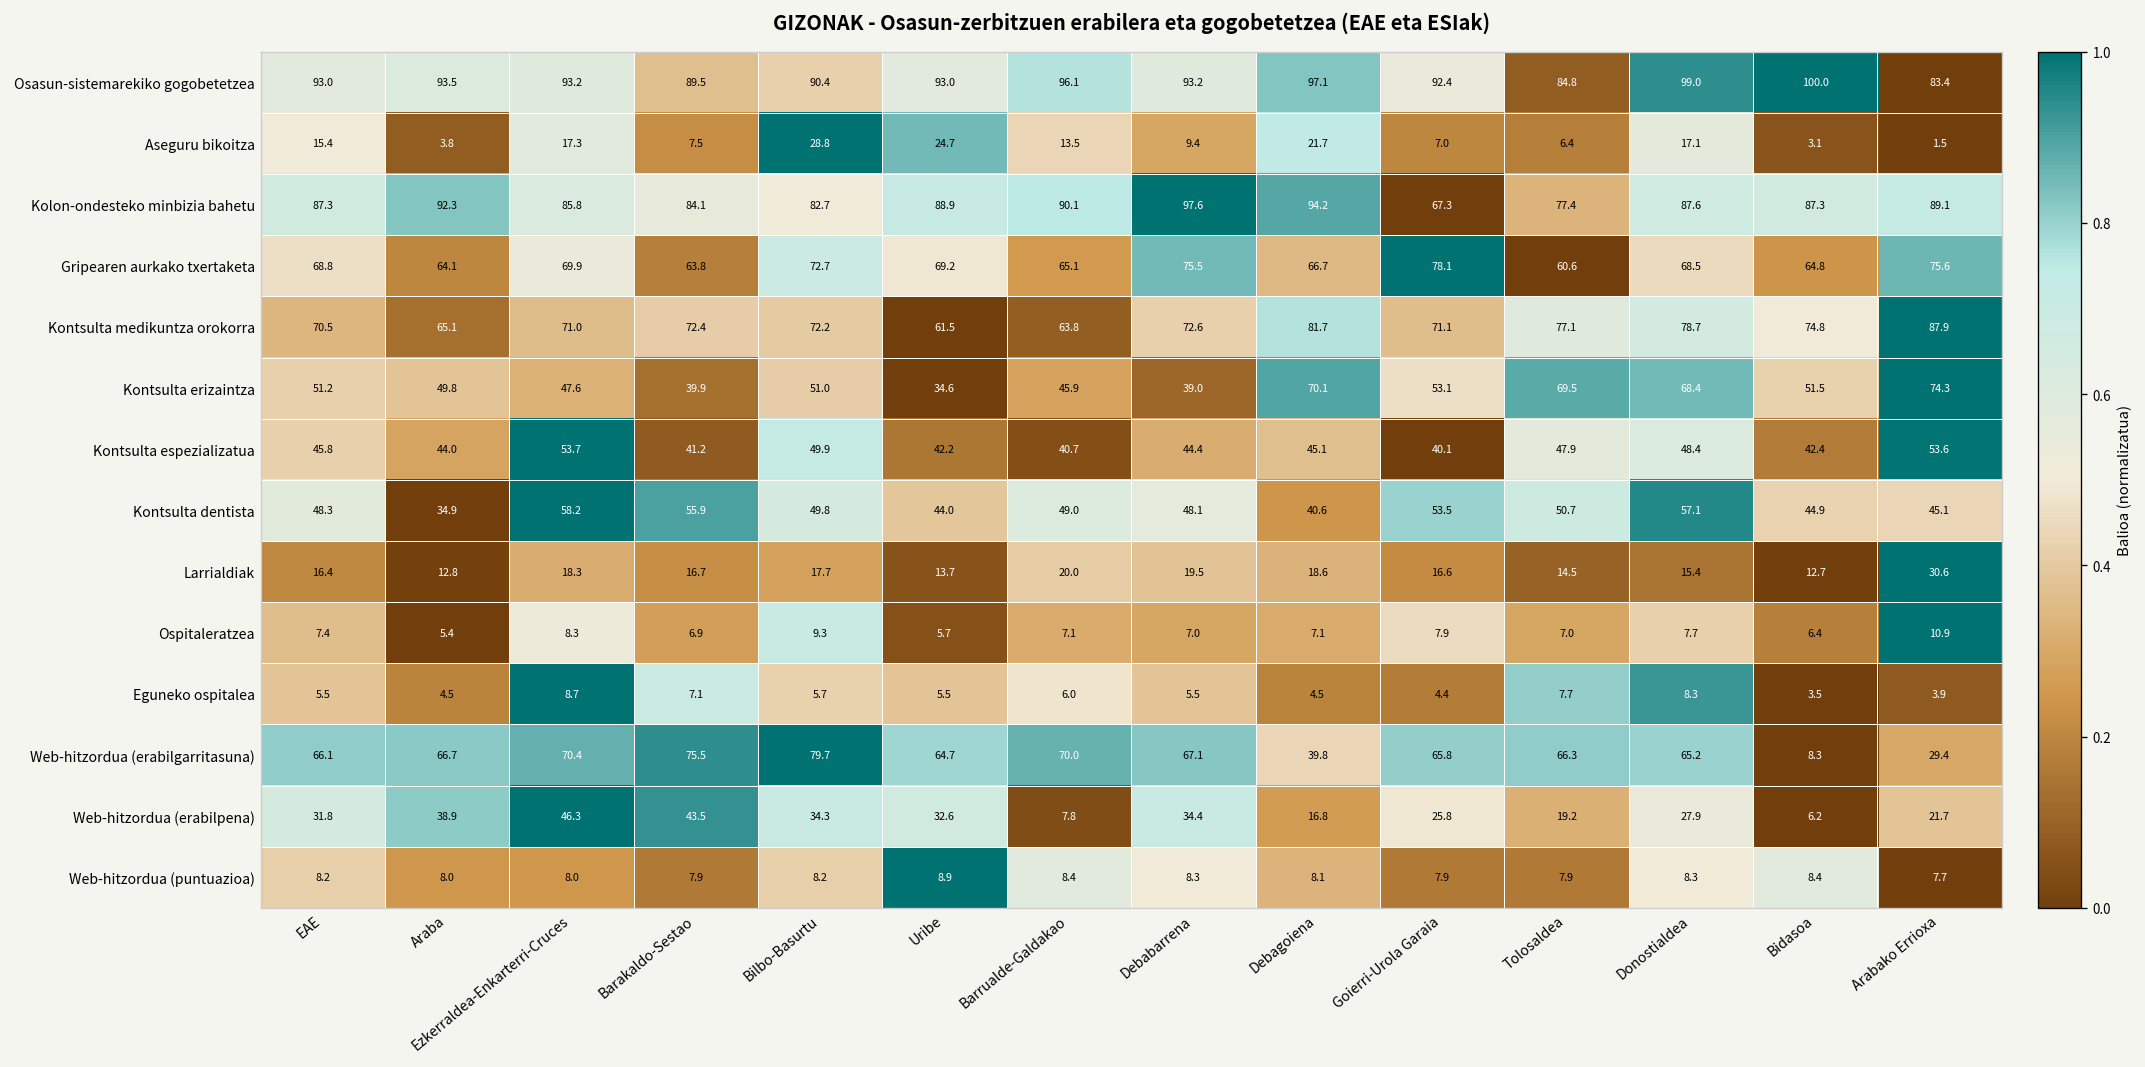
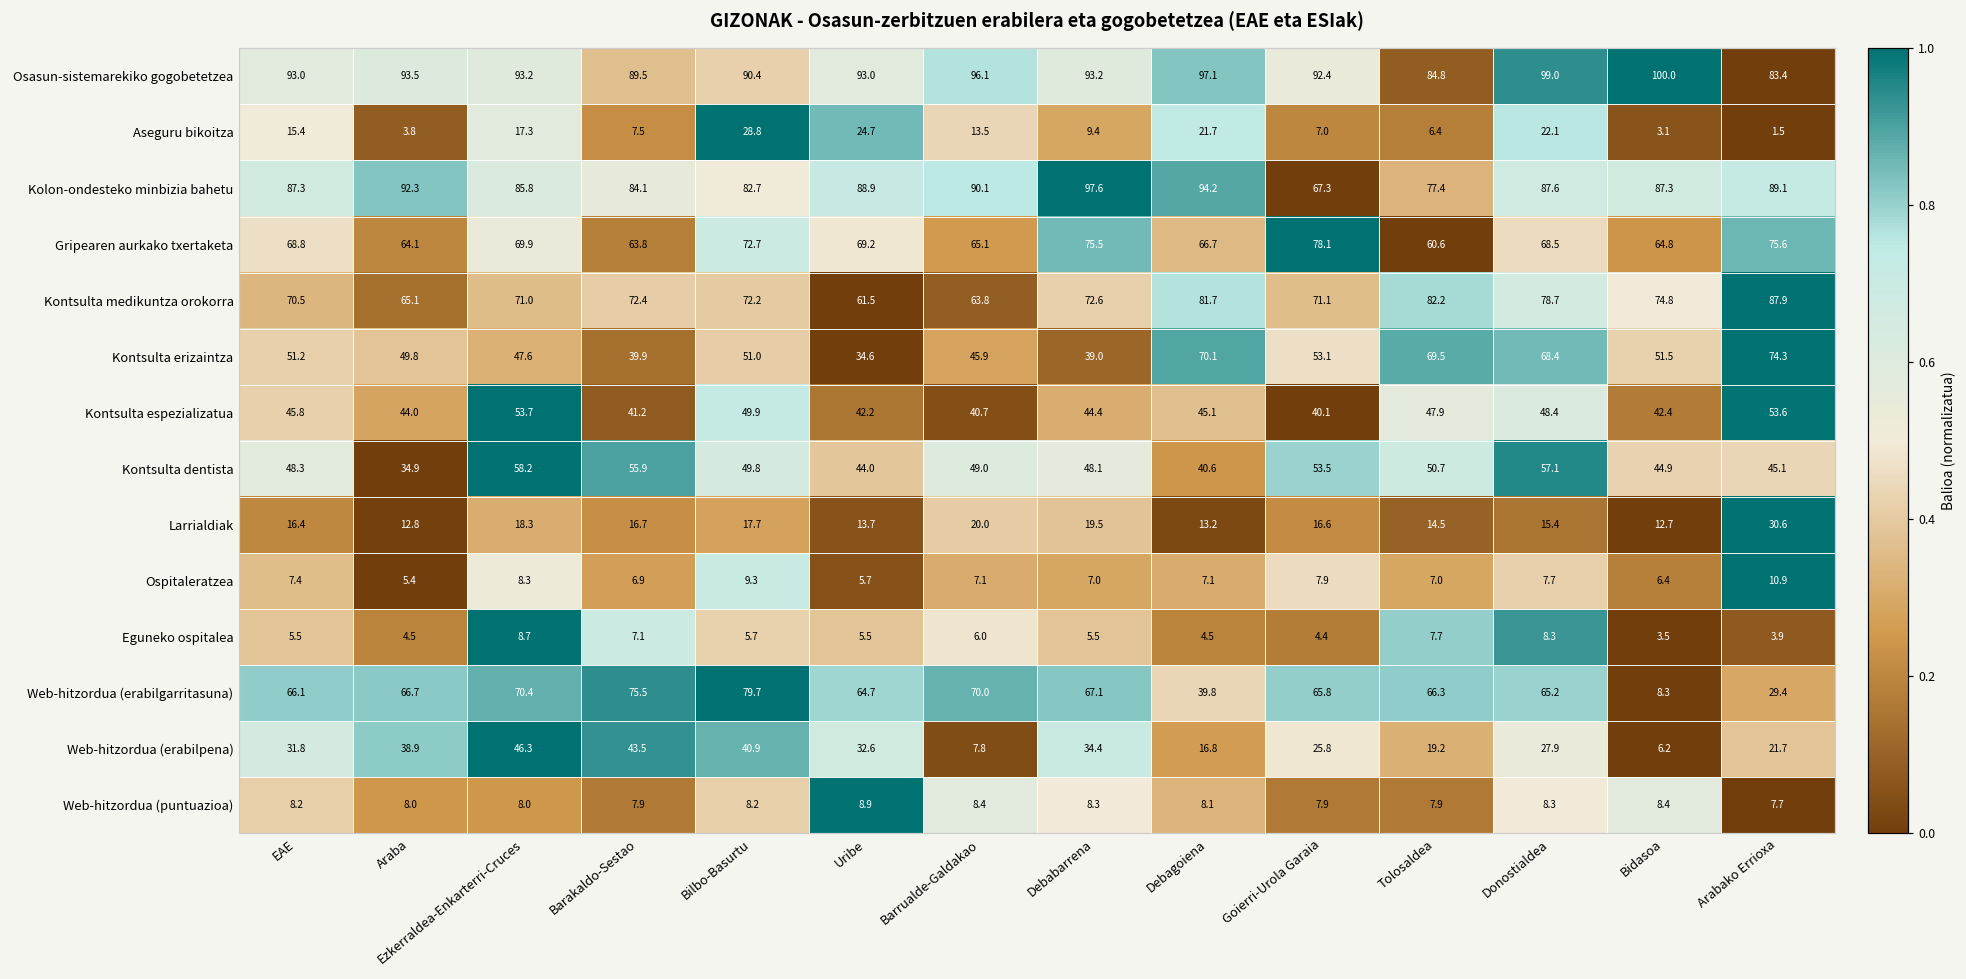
  {
    "Osasun-sistemarekiko gogobetetzea": {
      "EAE": 93.0,
      "Araba": 93.5,
      "Ezkerraldea-Enkarterri-Cruces": 93.2,
      "Barakaldo-Sestao": 89.5,
      "Bilbo-Basurtu": 90.4,
      "Uribe": 93.0,
      "Barrualde-Galdakao": 96.1,
      "Debabarrena": 93.2,
      "Debagoiena": 97.1,
      "Goierri-Urola Garaia": 92.4,
      "Tolosaldea": 84.8,
      "Donostialdea": 99.0,
      "Bidasoa": 100.0,
      "Arabako Errioxa": 83.4
    },
    "Aseguru bikoitza": {
      "EAE": 15.4,
      "Araba": 3.8,
      "Ezkerraldea-Enkarterri-Cruces": 17.3,
      "Barakaldo-Sestao": 7.5,
      "Bilbo-Basurtu": 28.8,
      "Uribe": 24.7,
      "Barrualde-Galdakao": 13.5,
      "Debabarrena": 9.4,
      "Debagoiena": 21.7,
      "Goierri-Urola Garaia": 7.0,
      "Tolosaldea": 6.4,
-     "Donostialdea": 17.1,
+     "Donostialdea": 22.1,
      "Bidasoa": 3.1,
      "Arabako Errioxa": 1.5
    },
    "Kolon-ondesteko minbizia bahetu": {
      "EAE": 87.3,
      "Araba": 92.3,
      "Ezkerraldea-Enkarterri-Cruces": 85.8,
      "Barakaldo-Sestao": 84.1,
      "Bilbo-Basurtu": 82.7,
      "Uribe": 88.9,
      "Barrualde-Galdakao": 90.1,
      "Debabarrena": 97.6,
      "Debagoiena": 94.2,
      "Goierri-Urola Garaia": 67.3,
      "Tolosaldea": 77.4,
      "Donostialdea": 87.6,
      "Bidasoa": 87.3,
      "Arabako Errioxa": 89.1
    },
    "Gripearen aurkako txertaketa": {
      "EAE": 68.8,
      "Araba": 64.1,
      "Ezkerraldea-Enkarterri-Cruces": 69.9,
      "Barakaldo-Sestao": 63.8,
      "Bilbo-Basurtu": 72.7,
      "Uribe": 69.2,
      "Barrualde-Galdakao": 65.1,
      "Debabarrena": 75.5,
      "Debagoiena": 66.7,
      "Goierri-Urola Garaia": 78.1,
      "Tolosaldea": 60.6,
      "Donostialdea": 68.5,
      "Bidasoa": 64.8,
      "Arabako Errioxa": 75.6
    },
    "Kontsulta medikuntza orokorra": {
      "EAE": 70.5,
      "Araba": 65.1,
      "Ezkerraldea-Enkarterri-Cruces": 71.0,
      "Barakaldo-Sestao": 72.4,
      "Bilbo-Basurtu": 72.2,
      "Uribe": 61.5,
      "Barrualde-Galdakao": 63.8,
      "Debabarrena": 72.6,
      "Debagoiena": 81.7,
      "Goierri-Urola Garaia": 71.1,
-     "Tolosaldea": 77.1,
+     "Tolosaldea": 82.2,
      "Donostialdea": 78.7,
      "Bidasoa": 74.8,
      "Arabako Errioxa": 87.9
    },
    "Kontsulta erizaintza": {
      "EAE": 51.2,
      "Araba": 49.8,
      "Ezkerraldea-Enkarterri-Cruces": 47.6,
      "Barakaldo-Sestao": 39.9,
      "Bilbo-Basurtu": 51.0,
      "Uribe": 34.6,
      "Barrualde-Galdakao": 45.9,
      "Debabarrena": 39.0,
      "Debagoiena": 70.1,
      "Goierri-Urola Garaia": 53.1,
      "Tolosaldea": 69.5,
      "Donostialdea": 68.4,
      "Bidasoa": 51.5,
      "Arabako Errioxa": 74.3
    },
    "Kontsulta espezializatua": {
      "EAE": 45.8,
      "Araba": 44.0,
      "Ezkerraldea-Enkarterri-Cruces": 53.7,
      "Barakaldo-Sestao": 41.2,
      "Bilbo-Basurtu": 49.9,
      "Uribe": 42.2,
      "Barrualde-Galdakao": 40.7,
      "Debabarrena": 44.4,
      "Debagoiena": 45.1,
      "Goierri-Urola Garaia": 40.1,
      "Tolosaldea": 47.9,
      "Donostialdea": 48.4,
      "Bidasoa": 42.4,
      "Arabako Errioxa": 53.6
    },
    "Kontsulta dentista": {
      "EAE": 48.3,
      "Araba": 34.9,
      "Ezkerraldea-Enkarterri-Cruces": 58.2,
      "Barakaldo-Sestao": 55.9,
      "Bilbo-Basurtu": 49.8,
      "Uribe": 44.0,
      "Barrualde-Galdakao": 49.0,
      "Debabarrena": 48.1,
      "Debagoiena": 40.6,
      "Goierri-Urola Garaia": 53.5,
      "Tolosaldea": 50.7,
      "Donostialdea": 57.1,
      "Bidasoa": 44.9,
      "Arabako Errioxa": 45.1
    },
    "Larrialdiak": {
      "EAE": 16.4,
      "Araba": 12.8,
      "Ezkerraldea-Enkarterri-Cruces": 18.3,
      "Barakaldo-Sestao": 16.7,
      "Bilbo-Basurtu": 17.7,
      "Uribe": 13.7,
      "Barrualde-Galdakao": 20.0,
      "Debabarrena": 19.5,
-     "Debagoiena": 18.6,
+     "Debagoiena": 13.2,
      "Goierri-Urola Garaia": 16.6,
      "Tolosaldea": 14.5,
      "Donostialdea": 15.4,
      "Bidasoa": 12.7,
      "Arabako Errioxa": 30.6
    },
    "Ospitaleratzea": {
      "EAE": 7.4,
      "Araba": 5.4,
      "Ezkerraldea-Enkarterri-Cruces": 8.3,
      "Barakaldo-Sestao": 6.9,
      "Bilbo-Basurtu": 9.3,
      "Uribe": 5.7,
      "Barrualde-Galdakao": 7.1,
      "Debabarrena": 7.0,
      "Debagoiena": 7.1,
      "Goierri-Urola Garaia": 7.9,
      "Tolosaldea": 7.0,
      "Donostialdea": 7.7,
      "Bidasoa": 6.4,
      "Arabako Errioxa": 10.9
    },
    "Eguneko ospitalea": {
      "EAE": 5.5,
      "Araba": 4.5,
      "Ezkerraldea-Enkarterri-Cruces": 8.7,
      "Barakaldo-Sestao": 7.1,
      "Bilbo-Basurtu": 5.7,
      "Uribe": 5.5,
      "Barrualde-Galdakao": 6.0,
      "Debabarrena": 5.5,
      "Debagoiena": 4.5,
      "Goierri-Urola Garaia": 4.4,
      "Tolosaldea": 7.7,
      "Donostialdea": 8.3,
      "Bidasoa": 3.5,
      "Arabako Errioxa": 3.9
    },
    "Web-hitzordua (erabilgarritasuna)": {
      "EAE": 66.1,
      "Araba": 66.7,
      "Ezkerraldea-Enkarterri-Cruces": 70.4,
      "Barakaldo-Sestao": 75.5,
      "Bilbo-Basurtu": 79.7,
      "Uribe": 64.7,
      "Barrualde-Galdakao": 70.0,
      "Debabarrena": 67.1,
      "Debagoiena": 39.8,
      "Goierri-Urola Garaia": 65.8,
      "Tolosaldea": 66.3,
      "Donostialdea": 65.2,
      "Bidasoa": 8.3,
      "Arabako Errioxa": 29.4
    },
    "Web-hitzordua (erabilpena)": {
      "EAE": 31.8,
      "Araba": 38.9,
      "Ezkerraldea-Enkarterri-Cruces": 46.3,
      "Barakaldo-Sestao": 43.5,
-     "Bilbo-Basurtu": 34.3,
+     "Bilbo-Basurtu": 40.9,
      "Uribe": 32.6,
      "Barrualde-Galdakao": 7.8,
      "Debabarrena": 34.4,
      "Debagoiena": 16.8,
      "Goierri-Urola Garaia": 25.8,
      "Tolosaldea": 19.2,
      "Donostialdea": 27.9,
      "Bidasoa": 6.2,
      "Arabako Errioxa": 21.7
    },
    "Web-hitzordua (puntuazioa)": {
      "EAE": 8.2,
      "Araba": 8.0,
      "Ezkerraldea-Enkarterri-Cruces": 8.0,
      "Barakaldo-Sestao": 7.9,
      "Bilbo-Basurtu": 8.2,
      "Uribe": 8.9,
      "Barrualde-Galdakao": 8.4,
      "Debabarrena": 8.3,
      "Debagoiena": 8.1,
      "Goierri-Urola Garaia": 7.9,
      "Tolosaldea": 7.9,
      "Donostialdea": 8.3,
      "Bidasoa": 8.4,
      "Arabako Errioxa": 7.7
    }
  }
